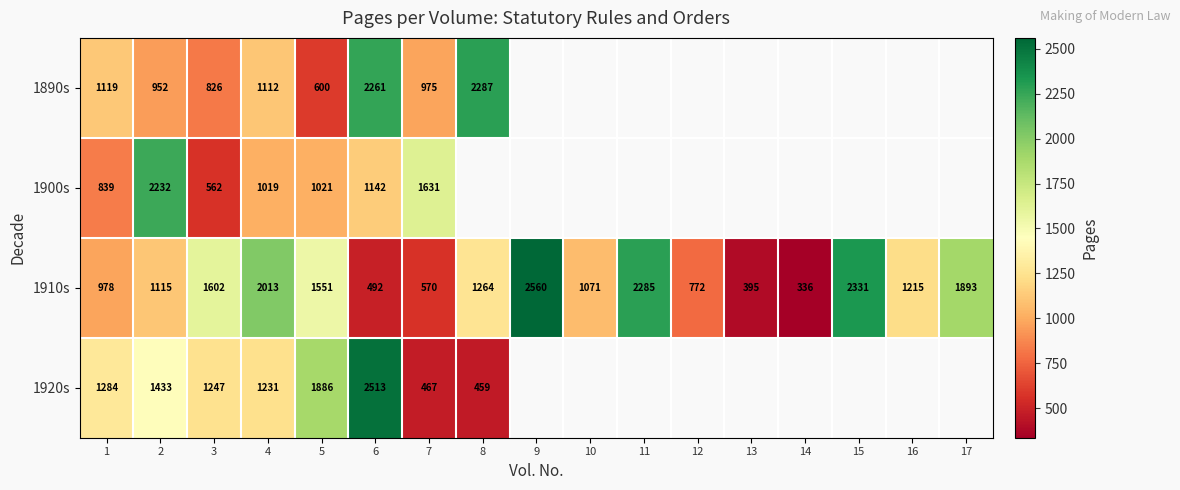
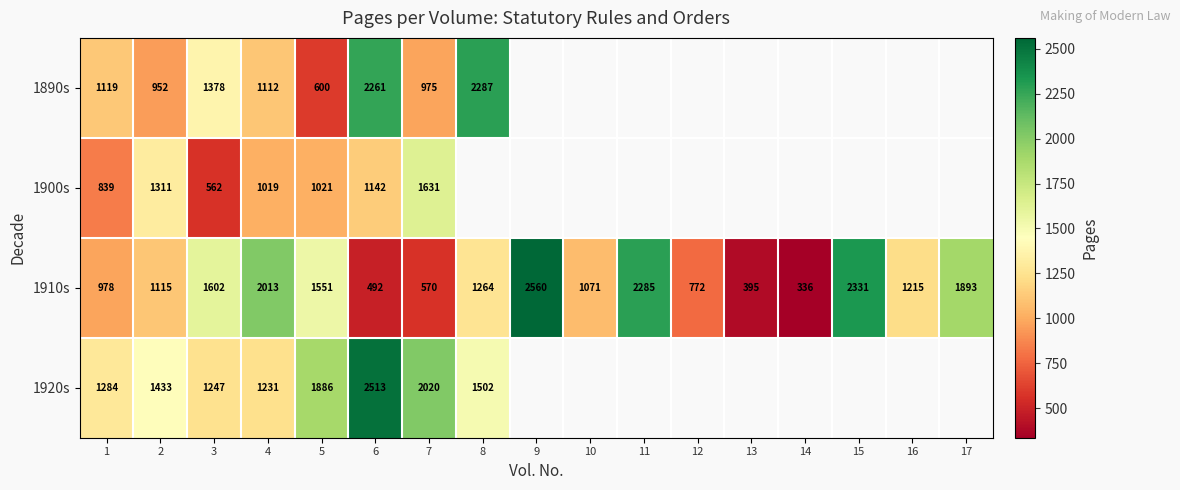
  {
    "1890s": {
      "1": 1119,
      "2": 952,
-     "3": 826,
+     "3": 1378,
      "4": 1112,
      "5": 600,
      "6": 2261,
      "7": 975,
      "8": 2287
    },
    "1900s": {
      "1": 839,
-     "2": 2232,
+     "2": 1311,
      "3": 562,
      "4": 1019,
      "5": 1021,
      "6": 1142,
      "7": 1631
    },
    "1910s": {
      "1": 978,
      "2": 1115,
      "3": 1602,
      "4": 2013,
      "5": 1551,
      "6": 492,
      "7": 570,
      "8": 1264,
      "9": 2560,
      "10": 1071,
      "11": 2285,
      "12": 772,
      "13": 395,
      "14": 336,
      "15": 2331,
      "16": 1215,
      "17": 1893
    },
    "1920s": {
      "1": 1284,
      "2": 1433,
      "3": 1247,
      "4": 1231,
      "5": 1886,
      "6": 2513,
-     "7": 467,
-     "8": 459
+     "7": 2020,
+     "8": 1502
    }
  }
